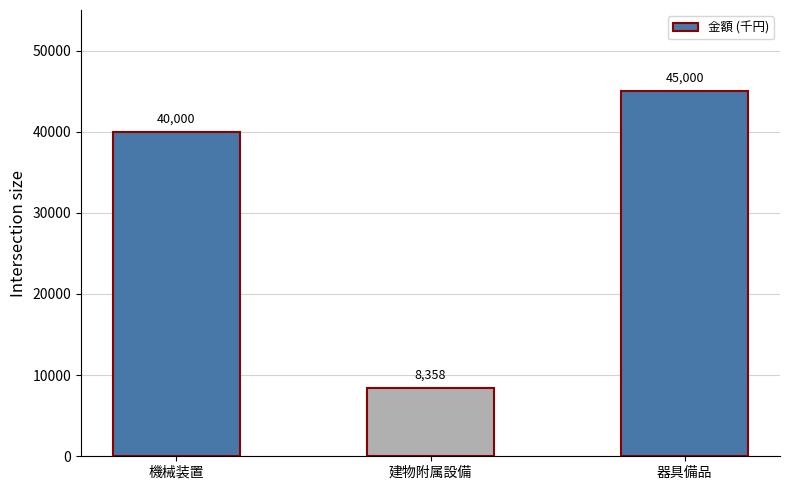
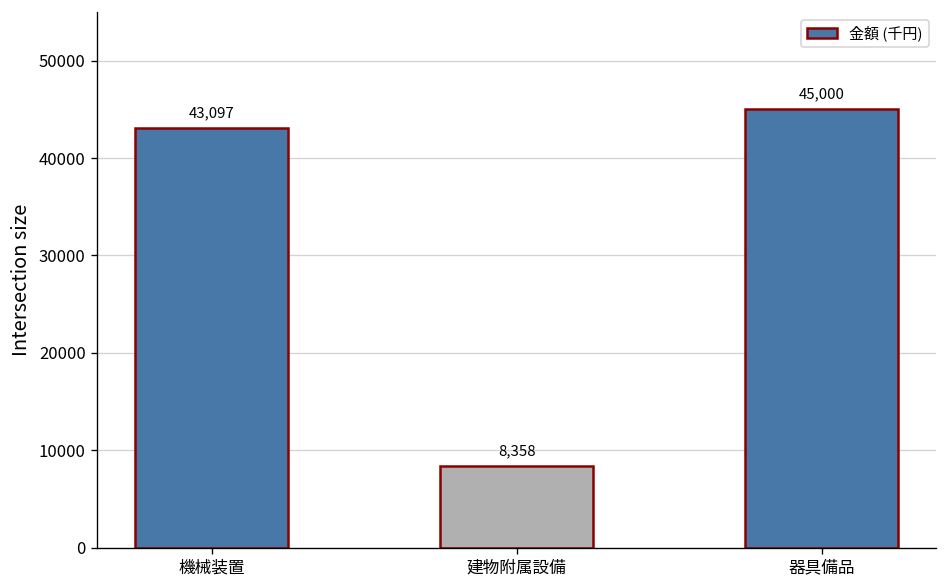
  {
-   "機械装置": "40,000",
+   "機械装置": "43,097",
    "建物附属設備": "8,358",
    "器具備品": "45,000"
  }
